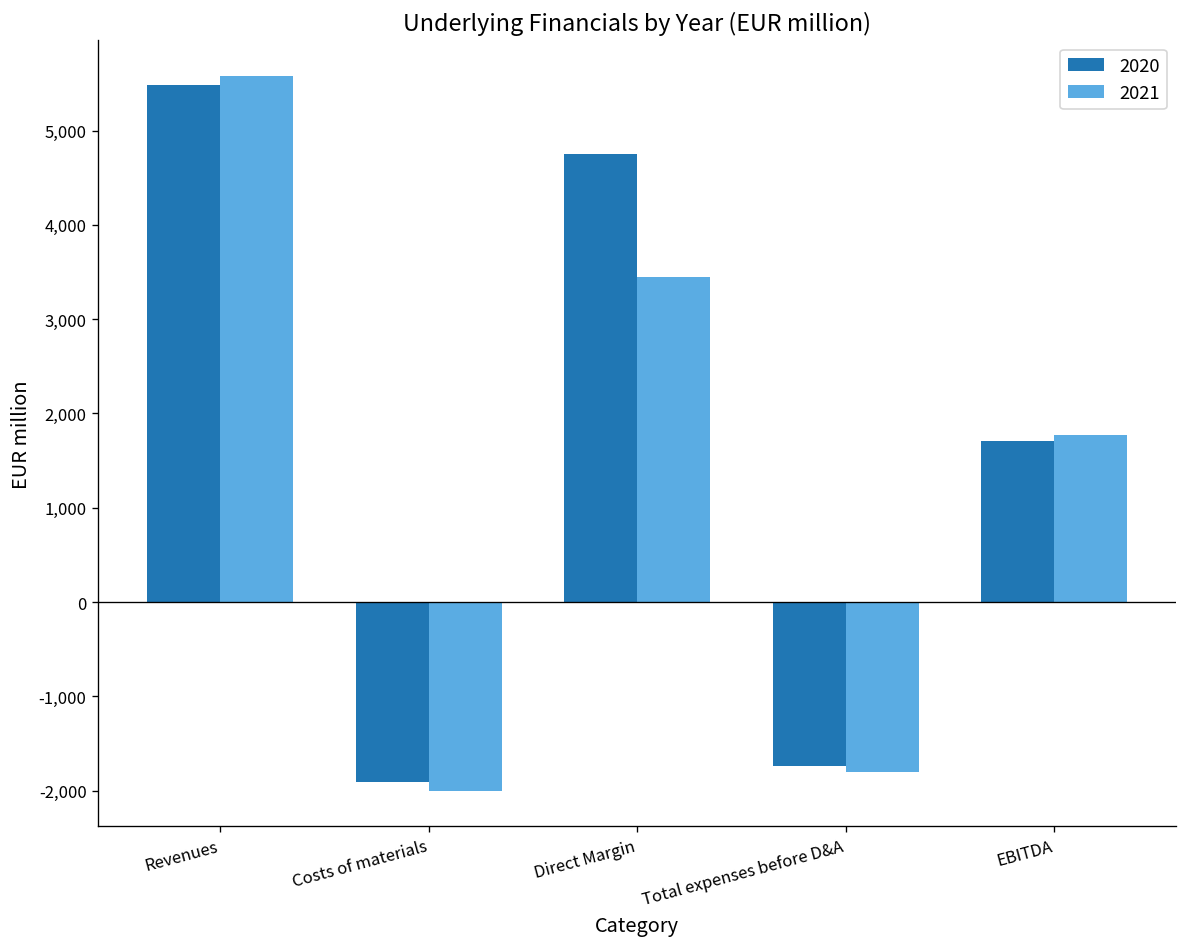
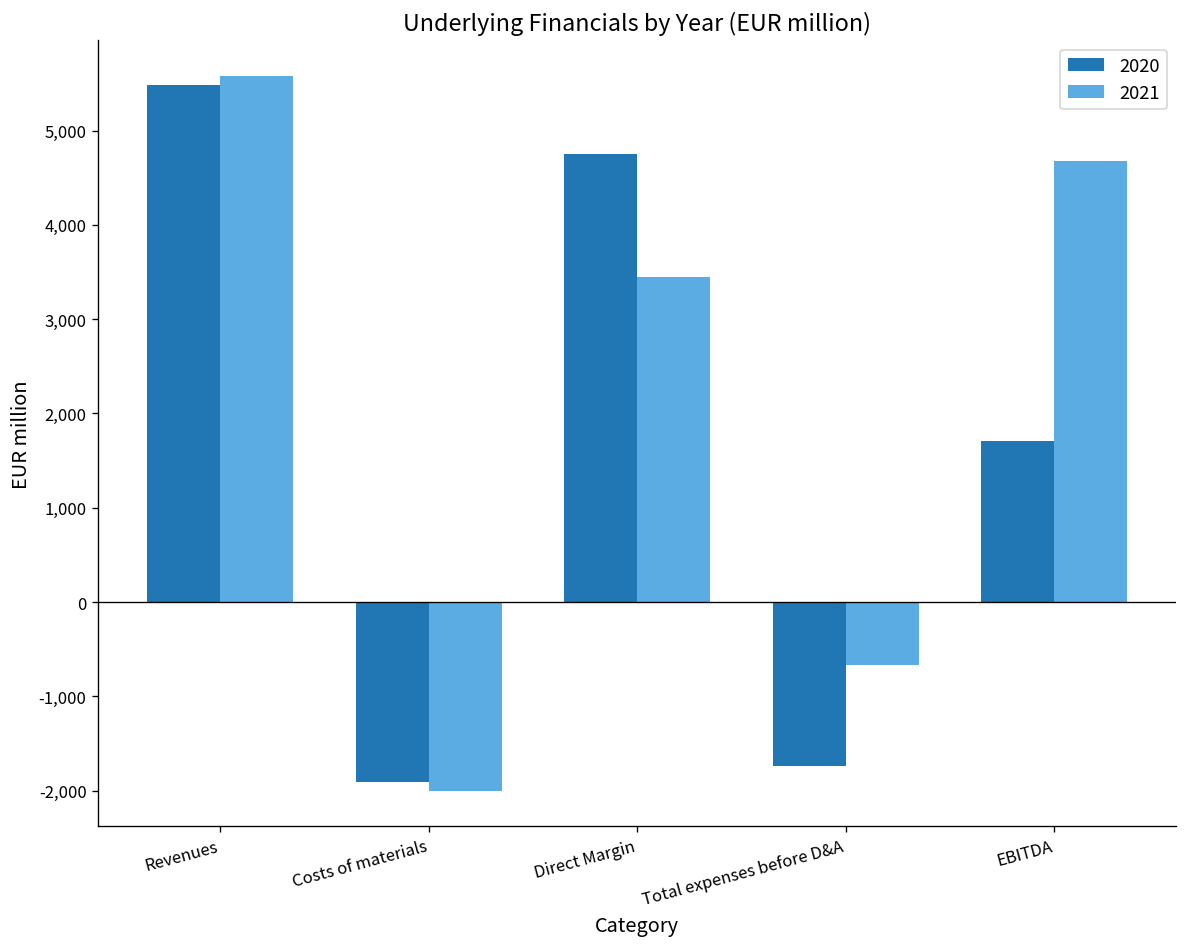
  {
    "2020": {
      "Revenues": "5,500",
      "Costs of materials": "-1,900",
      "Direct Margin": "4,700",
      "Total expenses before D&A": "-1,700",
      "EBITDA": "1,700"
    },
    "2021": {
      "Revenues": "5,600",
      "Costs of materials": "-2,000",
      "Direct Margin": "3,500",
-     "Total expenses before D&A": "-1,800",
-     "EBITDA": "1,800"
+     "Total expenses before D&A": "-700",
+     "EBITDA": "4,700"
    }
  }
